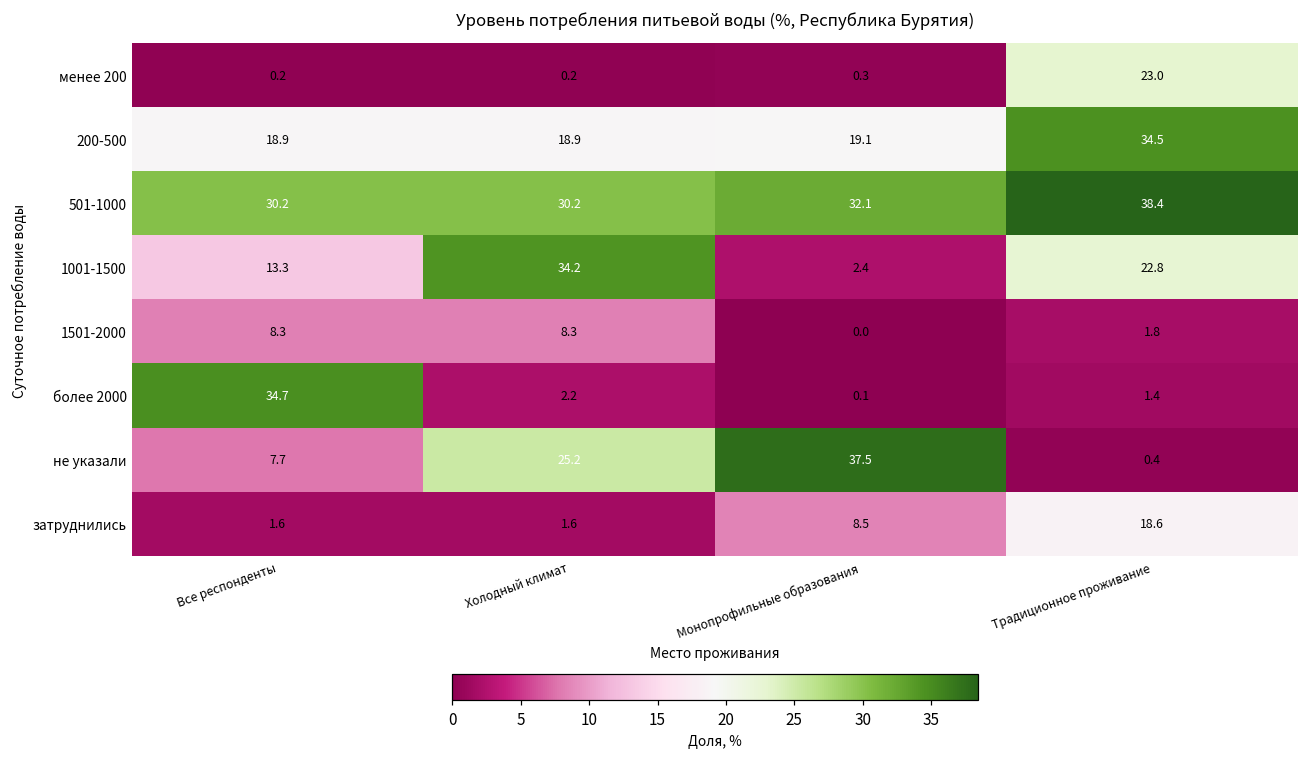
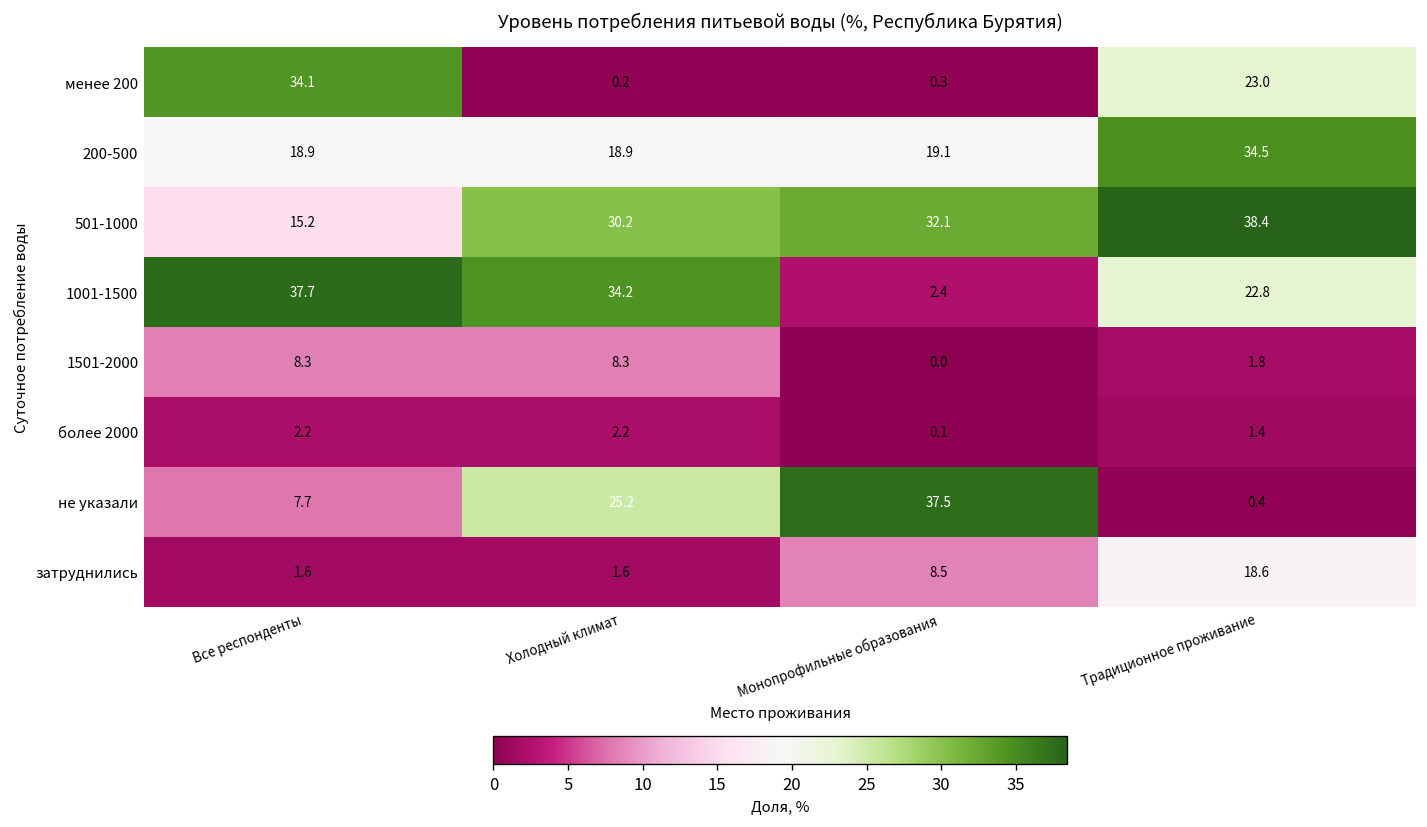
  {
    "менее 200": {
-     "Все респонденты": 0.2,
+     "Все респонденты": 34.1,
      "Холодный климат": 0.2,
      "Монопрофильные образования": 0.3,
      "Традиционное проживание": 23.0
    },
    "200-500": {
      "Все респонденты": 18.9,
      "Холодный климат": 18.9,
      "Монопрофильные образования": 19.1,
      "Традиционное проживание": 34.5
    },
    "501-1000": {
-     "Все респонденты": 30.2,
+     "Все респонденты": 15.2,
      "Холодный климат": 30.2,
      "Монопрофильные образования": 32.1,
      "Традиционное проживание": 38.4
    },
    "1001-1500": {
-     "Все респонденты": 13.3,
+     "Все респонденты": 37.7,
      "Холодный климат": 34.2,
      "Монопрофильные образования": 2.4,
      "Традиционное проживание": 22.8
    },
    "1501-2000": {
      "Все респонденты": 8.3,
      "Холодный климат": 8.3,
      "Монопрофильные образования": 0.0,
      "Традиционное проживание": 1.8
    },
    "более 2000": {
-     "Все респонденты": 34.7,
+     "Все респонденты": 2.2,
      "Холодный климат": 2.2,
      "Монопрофильные образования": 0.1,
      "Традиционное проживание": 1.4
    },
    "не указали": {
      "Все респонденты": 7.7,
      "Холодный климат": 25.2,
      "Монопрофильные образования": 37.5,
      "Традиционное проживание": 0.4
    },
    "затруднились": {
      "Все респонденты": 1.6,
      "Холодный климат": 1.6,
      "Монопрофильные образования": 8.5,
      "Традиционное проживание": 18.6
    }
  }
